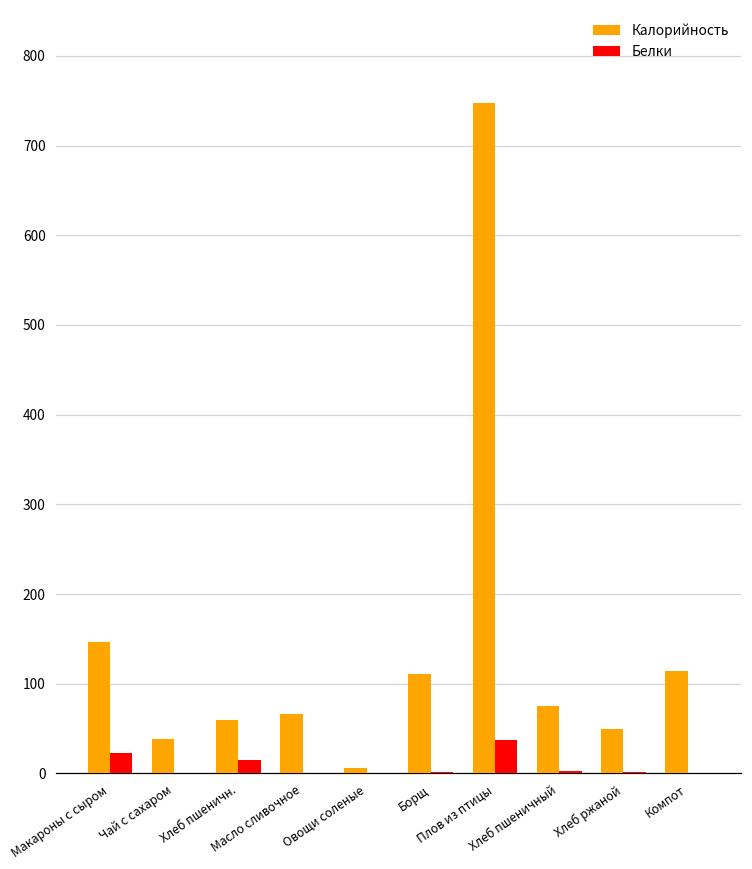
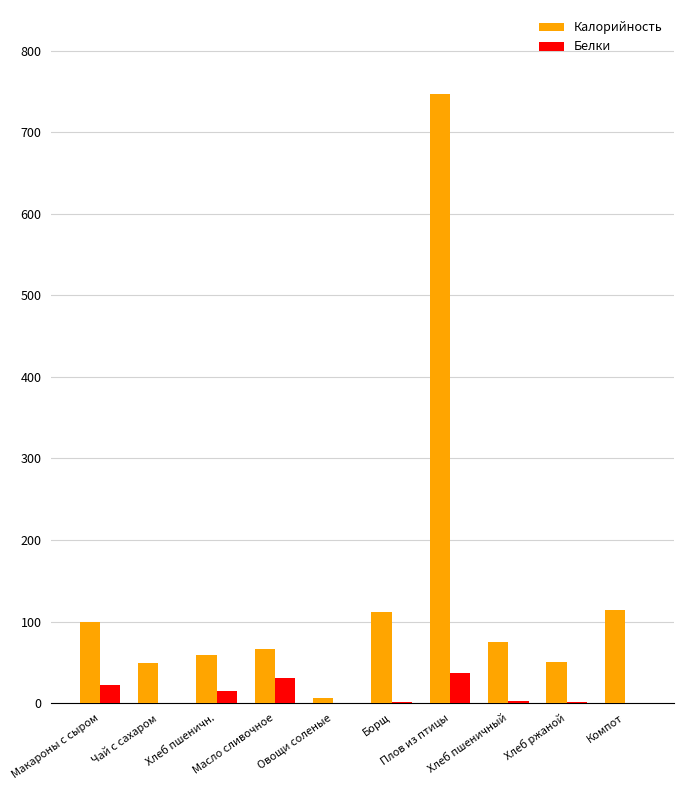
  {
    "Калорийность": {
-     "Макароны с сыром": 150,
-     "Чай с сахаром": 40,
+     "Макароны с сыром": 100,
+     "Чай с сахаром": 50,
      "Хлеб пшеничн.": 60,
      "Масло сливочное": 70,
      "Овощи соленые": 10,
      "Борщ": 110,
      "Плов из птицы": 750,
      "Хлеб пшеничный": 80,
      "Хлеб ржаной": 50,
      "Компот": 110
    },
    "Белки": {
      "Макароны с сыром": 20,
      "Хлеб пшеничн.": 10,
-     "Масло сливочное": 0,
+     "Масло сливочное": 30,
      "Плов из птицы": 40
    }
  }
